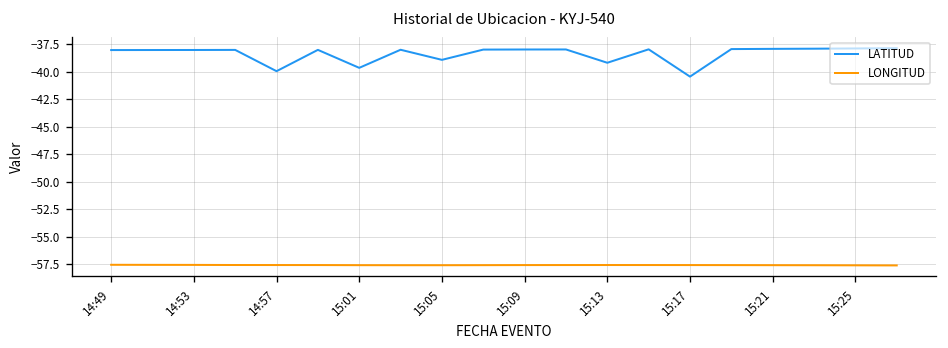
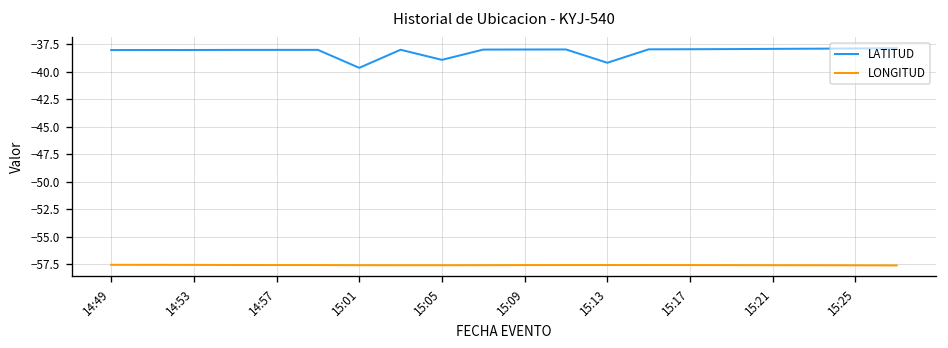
  {
    "LATITUD": {
      "14:49": -38,
      "14:53": -38,
-     "14:57": -40,
+     "14:57": -38,
      "15:01": -40,
      "15:05": -39,
      "15:09": -38,
      "15:13": -39,
-     "15:17": -40,
+     "15:17": -38,
      "15:21": -38
    },
    "LONGITUD": {
      "14:49": -58,
      "14:53": -58,
      "14:57": -58,
      "15:01": -58,
      "15:05": -58,
      "15:09": -58,
      "15:13": -58,
      "15:17": -58,
      "15:21": -58,
      "15:25": -58
    }
  }
